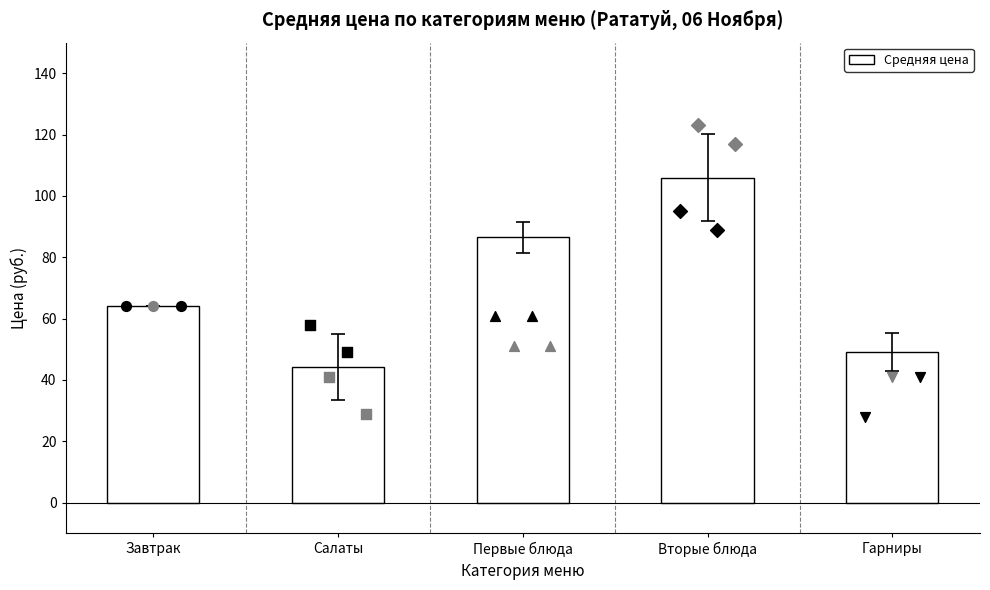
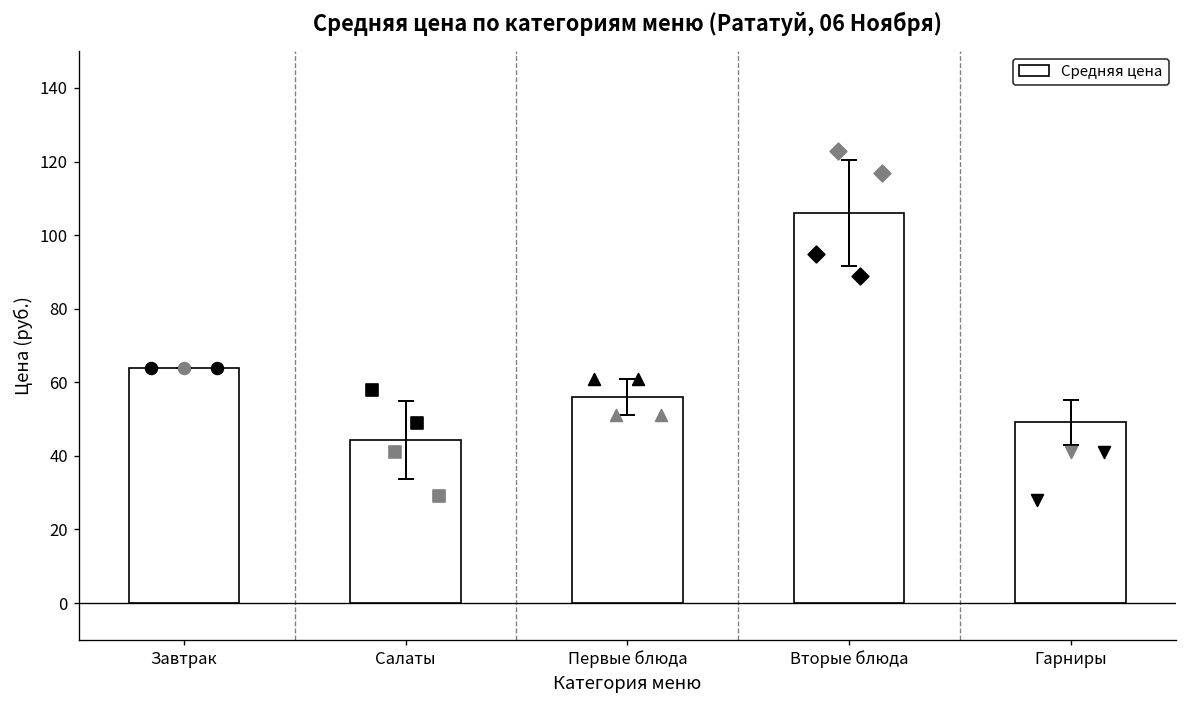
  {
    "Средняя цена": {
      "Завтрак": 64,
      "Салаты": 44,
-     "Первые блюда": 87,
+     "Первые блюда": 56,
      "Вторые блюда": 106,
      "Гарниры": 49
    }
  }
